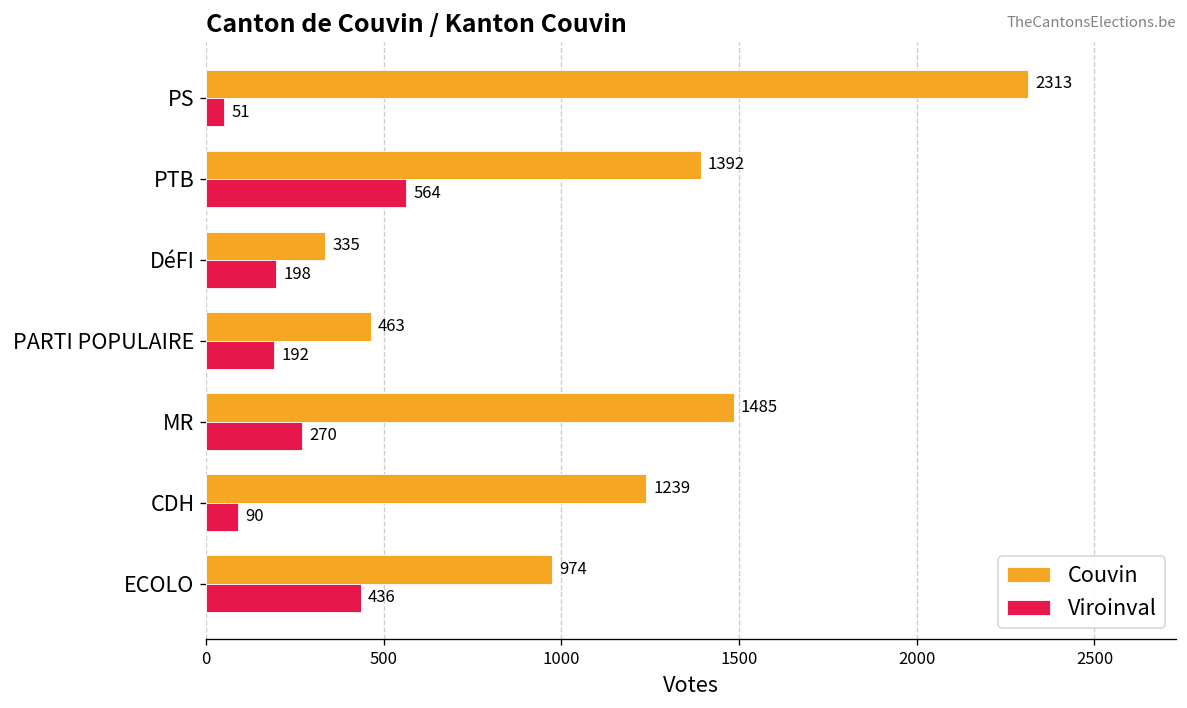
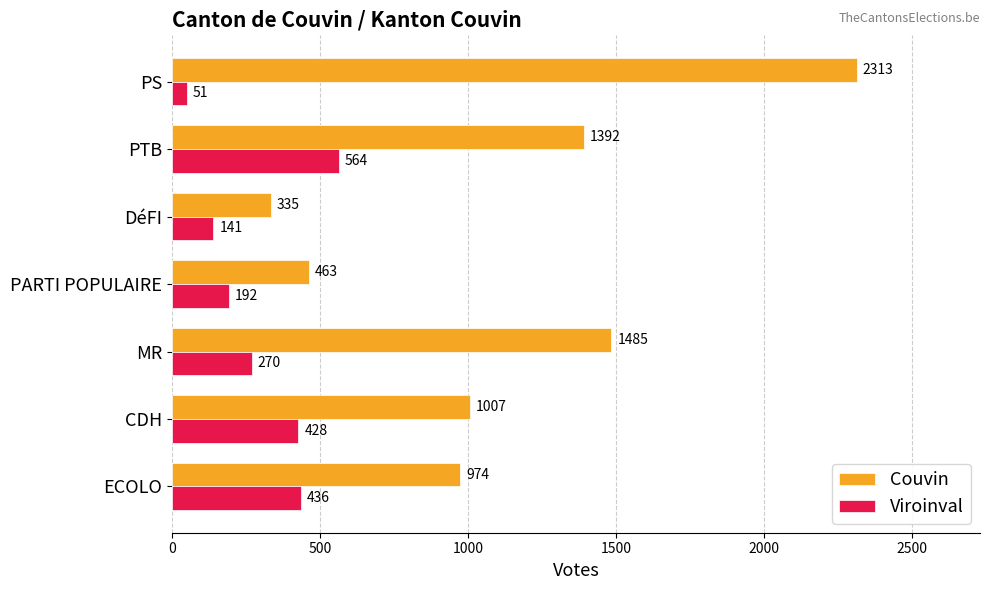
  {
    "Couvin": {
      "PS": 2313,
      "PTB": 1392,
      "DéFI": 335,
      "PARTI POPULAIRE": 463,
      "MR": 1485,
-     "CDH": 1239,
+     "CDH": 1007,
      "ECOLO": 974
    },
    "Viroinval": {
      "PS": 51,
      "PTB": 564,
-     "DéFI": 198,
+     "DéFI": 141,
      "PARTI POPULAIRE": 192,
      "MR": 270,
-     "CDH": 90,
+     "CDH": 428,
      "ECOLO": 436
    }
  }
